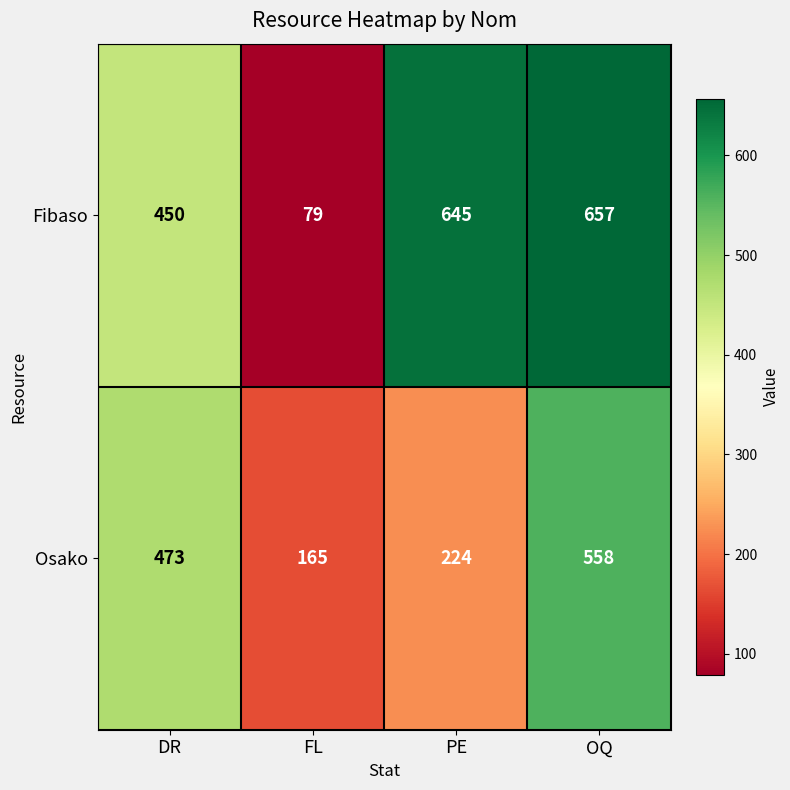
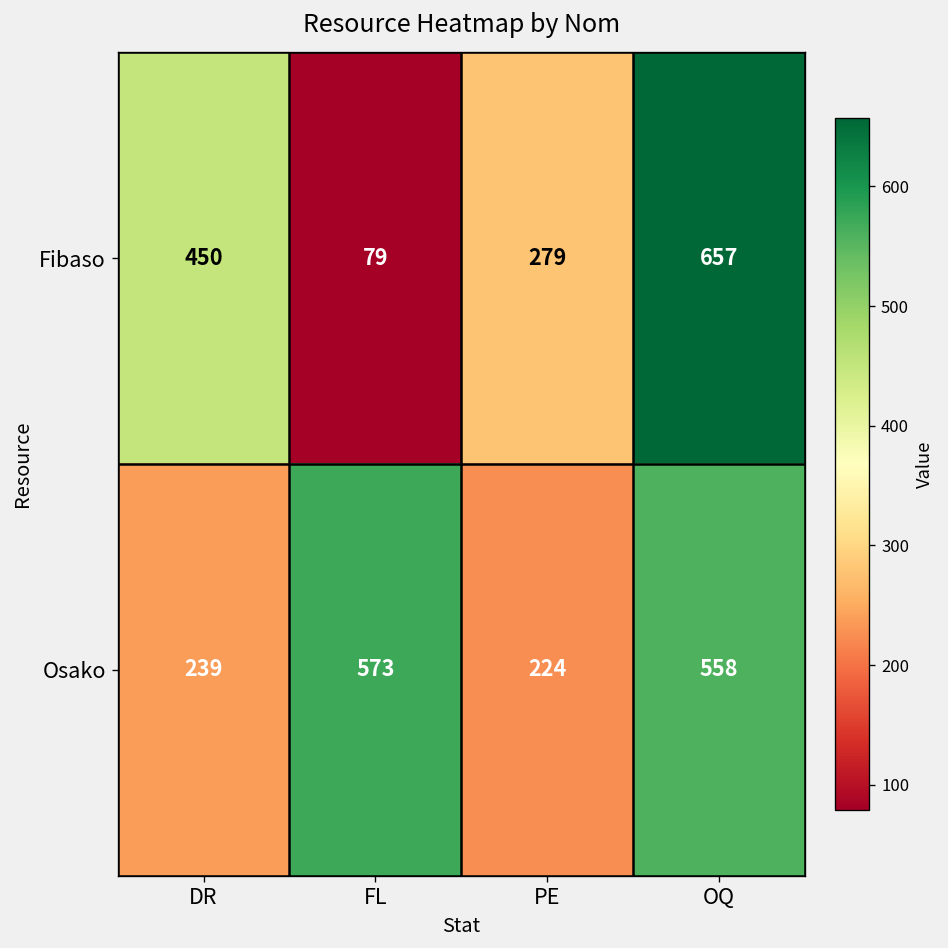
  {
    "Fibaso": {
      "DR": 450,
      "FL": 79,
-     "PE": 645,
+     "PE": 279,
      "OQ": 657
    },
    "Osako": {
-     "DR": 473,
-     "FL": 165,
+     "DR": 239,
+     "FL": 573,
      "PE": 224,
      "OQ": 558
    }
  }
